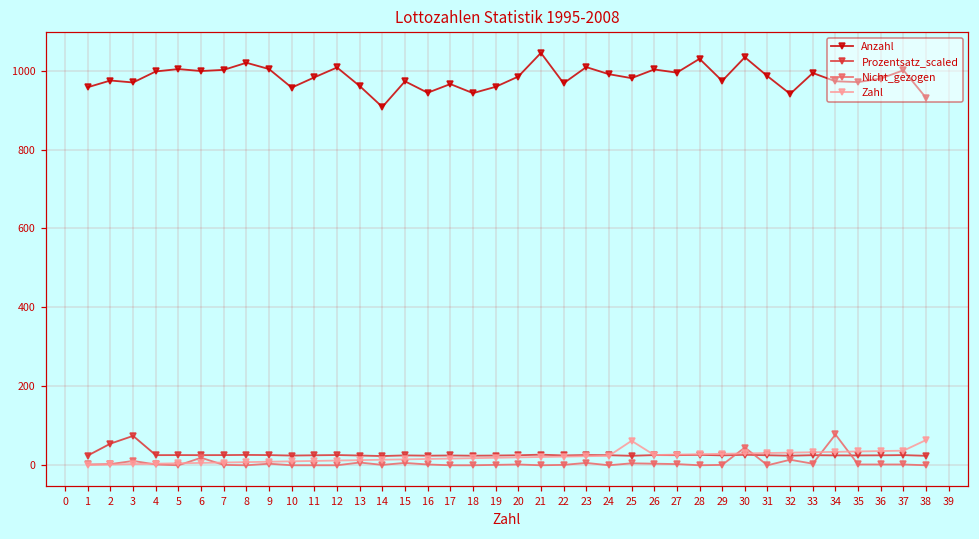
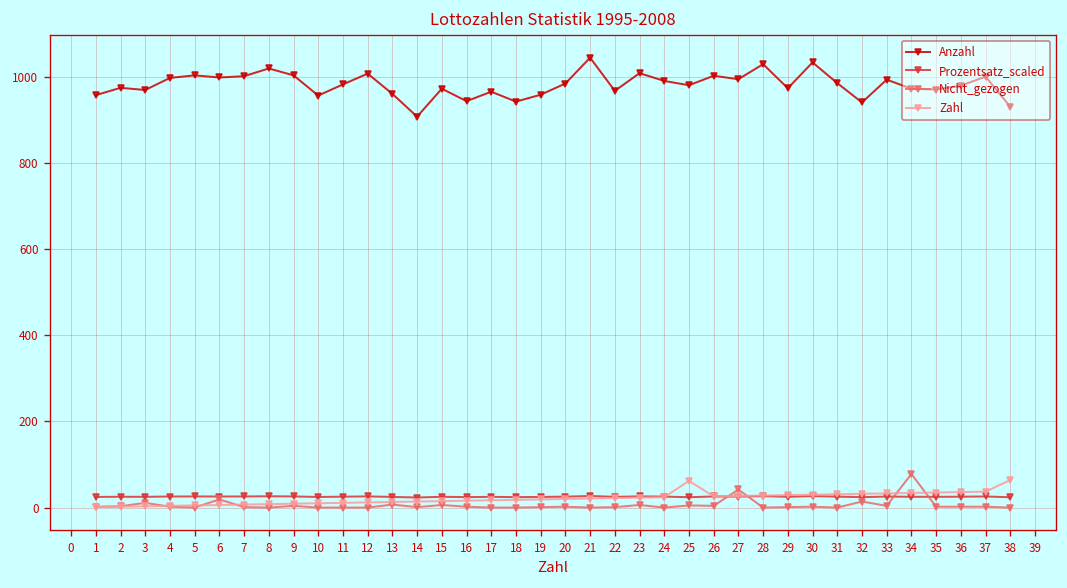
  {
    "Anzahl": {
      "1": 960,
      "2": 980,
      "3": 970,
      "4": 1000,
      "5": 1000,
      "6": 1000,
      "7": 1000,
      "8": 1020,
      "9": 1000,
      "10": 960,
      "11": 980,
      "12": 1010,
      "13": 960,
      "14": 910,
      "15": 970,
      "16": 940,
      "17": 970,
      "18": 940,
      "19": 960,
      "20": 990,
      "21": 1050,
      "22": 970,
      "23": 1010,
      "24": 990,
      "25": 980,
      "26": 1000,
      "27": 1000,
      "28": 1030,
      "29": 970,
      "30": 1030,
      "31": 990,
      "32": 940,
      "33": 990
    },
    "Prozentsatz_scaled": {
      "1": 20,
-     "2": 50,
-     "3": 70,
+     "2": 30,
+     "3": 20,
      "4": 30,
      "5": 30,
      "7": 30,
      "8": 30,
      "9": 30,
      "10": 20,
      "11": 30,
      "12": 30,
      "13": 20,
      "14": 20,
      "15": 30,
      "16": 20,
      "17": 20,
      "25": 20,
      "32": 20,
      "33": 30,
      "34": 30,
      "35": 20,
      "36": 30,
      "37": 30,
      "38": 20
    },
    "Nicht_gezogen": {
      "3": 10,
      "8": 0,
      "10": 0,
      "11": 0,
      "12": 0,
      "14": 0,
      "15": 10,
      "16": 0,
      "17": 0,
      "18": 0,
      "19": 0,
      "20": 0,
      "21": 0,
      "22": 0,
      "23": 10,
      "24": 0,
      "25": 10,
      "26": 0,
-     "27": 0,
+     "27": 40,
      "28": 0,
      "29": 0,
-     "30": 50,
+     "30": 0,
      "31": 0,
      "32": 10,
      "33": 0,
      "34": 80,
      "35": 0,
      "36": 0,
      "37": 0,
      "38": 0
    },
    "Zahl": {
      "3": 0,
      "6": 10,
      "8": 10,
      "10": 10,
      "11": 10,
      "12": 10,
      "14": 10,
      "15": 20,
      "16": 20,
      "17": 20,
      "25": 60,
      "32": 30,
      "33": 30,
      "34": 30,
      "35": 40,
      "36": 40,
      "37": 40,
      "38": 60
    }
  }
